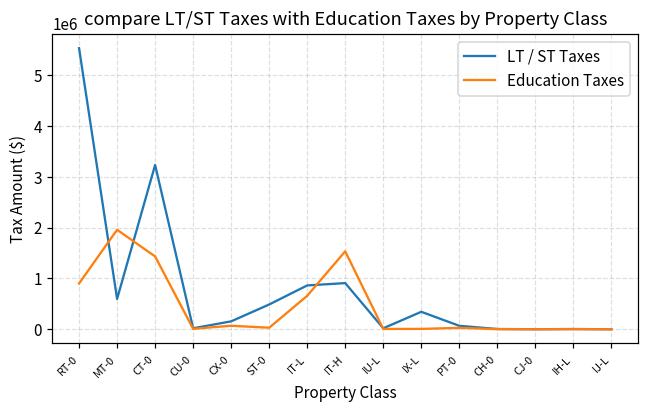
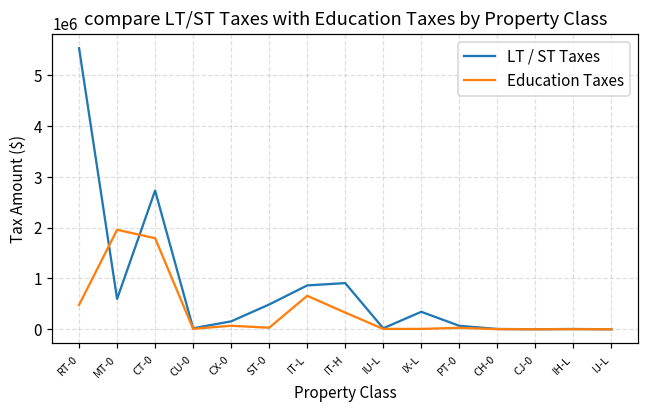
  {
    "LT / ST Taxes": {
      "RT-0": 5500000,
      "MT-0": 600000,
-     "CT-0": 3200000,
+     "CT-0": 2700000,
      "CX-0": 200000,
      "ST-0": 500000,
      "IT-L": 900000,
      "IT-H": 900000,
      "IX-L": 300000
    },
    "Education Taxes": {
-     "RT-0": 900000,
+     "RT-0": 500000,
      "MT-0": 2000000,
-     "CT-0": 1400000,
+     "CT-0": 1800000,
      "CX-0": 100000,
      "ST-0": 0,
      "IT-L": 700000,
-     "IT-H": 1500000,
+     "IT-H": 300000,
      "IX-L": 0
    }
  }
